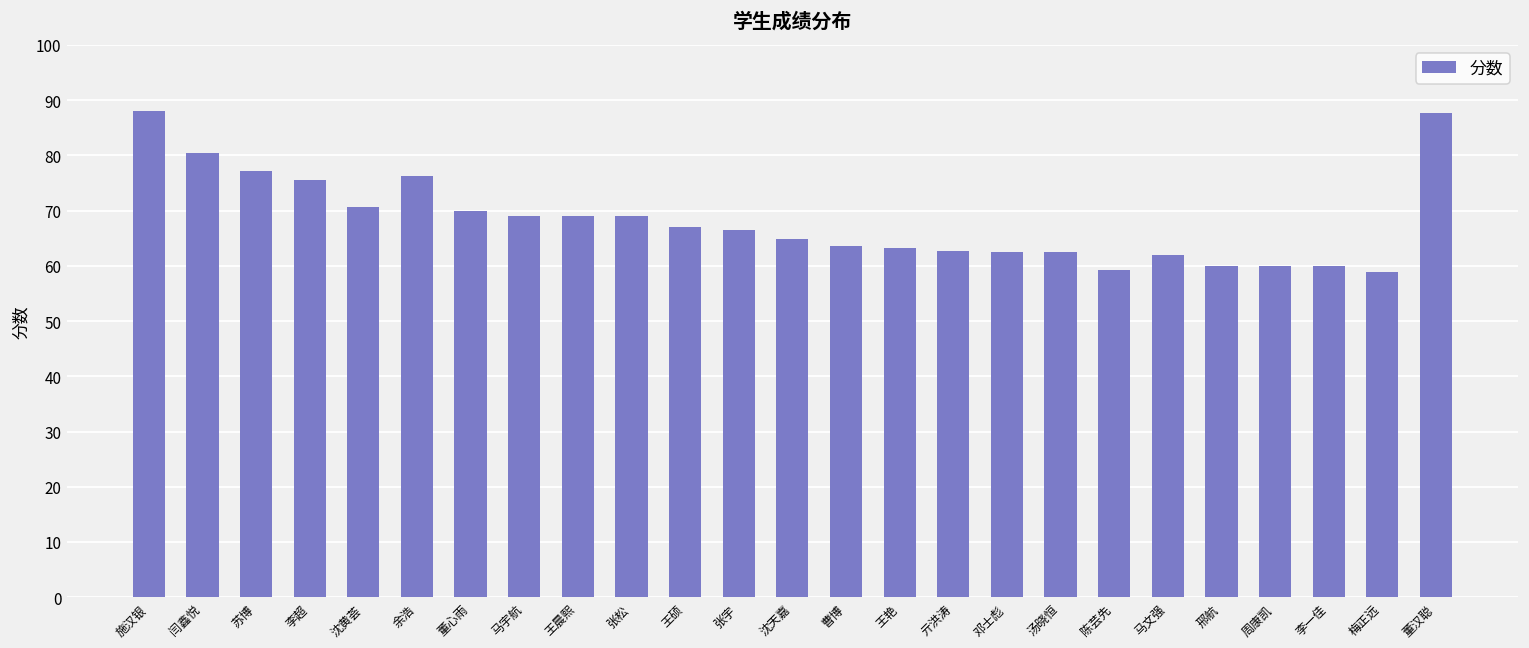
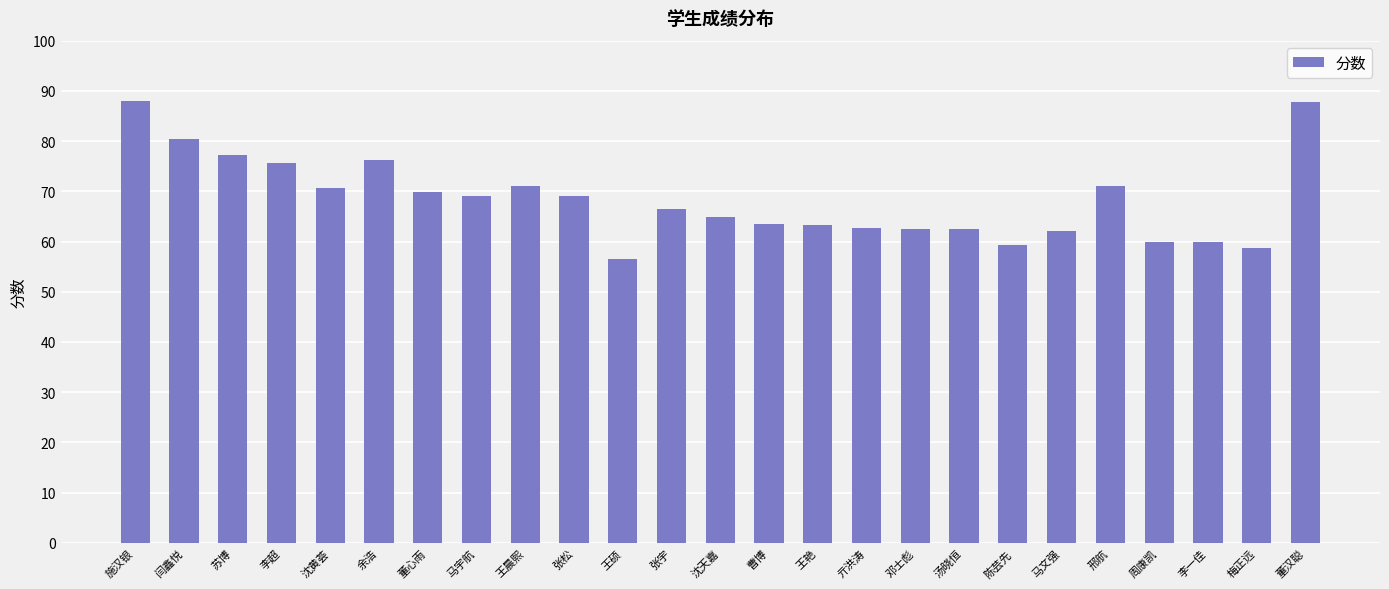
  {
    "施汉银": 88,
    "闫鑫悦": 81,
    "苏博": 77,
    "李超": 76,
    "沈黄荟": 71,
    "余浩": 76,
    "董心雨": 70,
    "马宇航": 69,
-   "王晨熙": 69,
+   "王晨熙": 71,
    "张松": 69,
-   "王硕": 67,
+   "王硕": 57,
    "张宇": 66,
    "沈天嘉": 65,
    "曹博": 64,
    "王艳": 63,
    "亓洪涛": 63,
    "邓士彪": 63,
    "汤晓恒": 63,
    "陈芸先": 59,
    "马文强": 62,
-   "邢航": 60,
+   "邢航": 71,
    "周康凯": 60,
    "李一佳": 60,
    "梅正远": 59,
    "董汉聪": 88
  }
